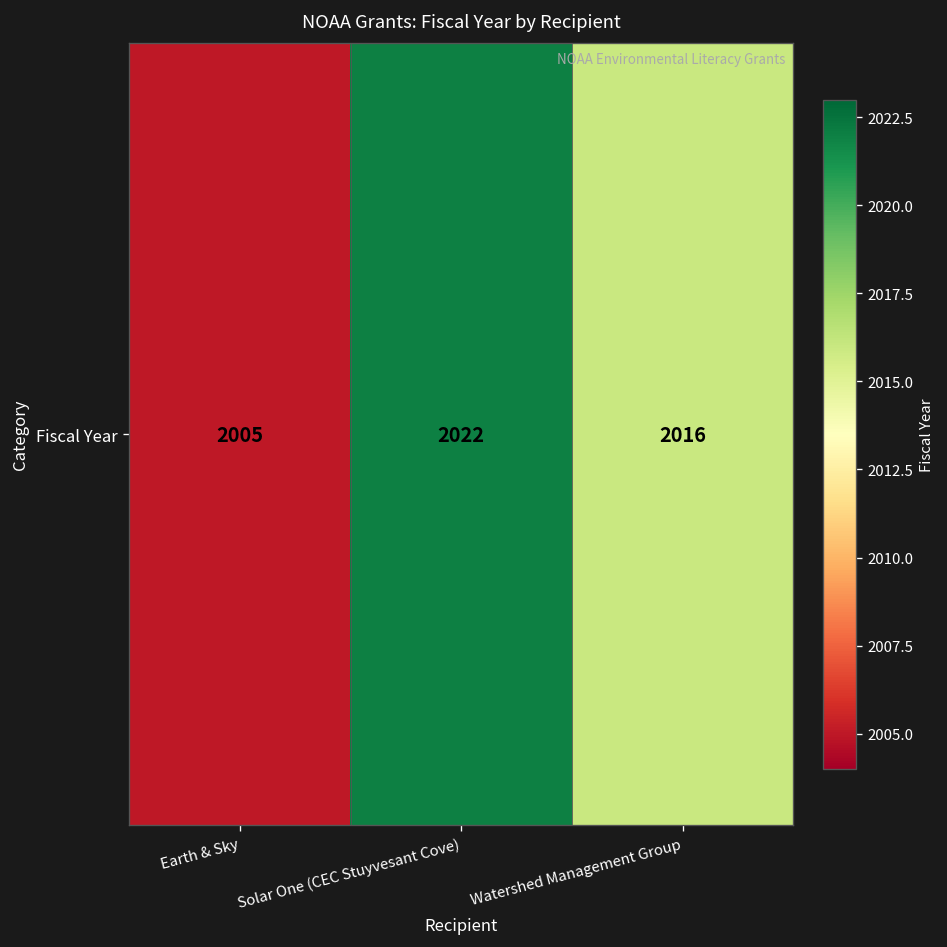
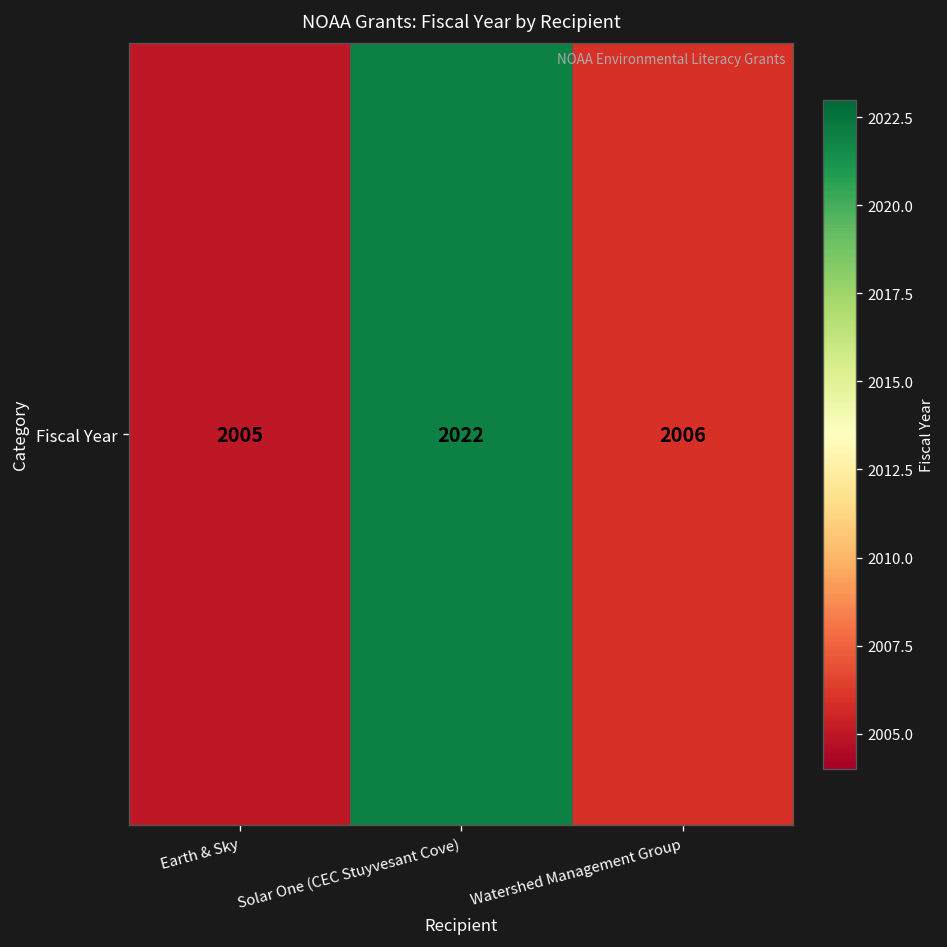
  {
    "Fiscal Year": {
      "Earth & Sky": 2005,
      "Solar One (CEC Stuyvesant Cove)": 2022,
-     "Watershed Management Group": 2016
+     "Watershed Management Group": 2006
    }
  }
